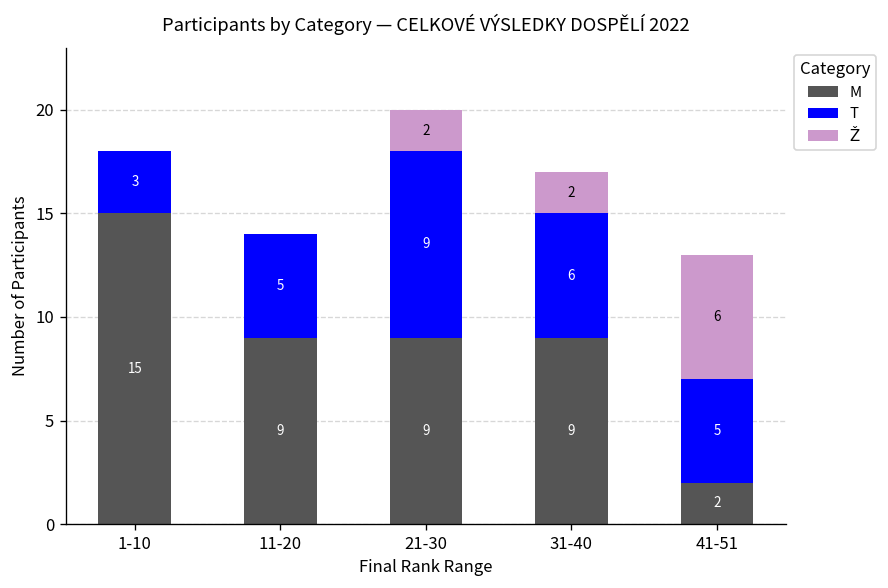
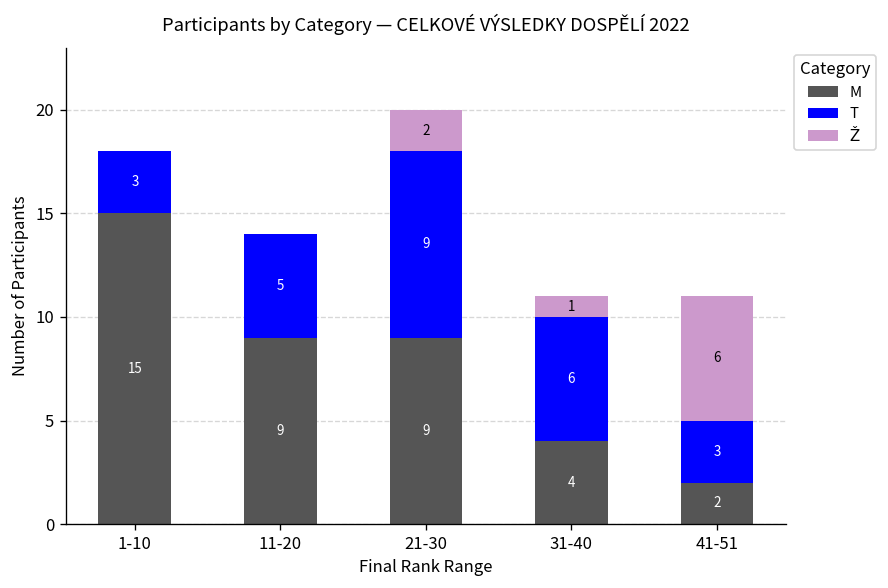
  {
    "M": {
      "1-10": 15,
      "11-20": 9,
      "21-30": 9,
-     "31-40": 9,
+     "31-40": 4,
      "41-51": 2
    },
    "T": {
      "1-10": 3,
      "11-20": 5,
      "21-30": 9,
      "31-40": 6,
-     "41-51": 5
+     "41-51": 3
    },
    "Ž": {
      "21-30": 2,
-     "31-40": 2,
+     "31-40": 1,
      "41-51": 6
    }
  }
